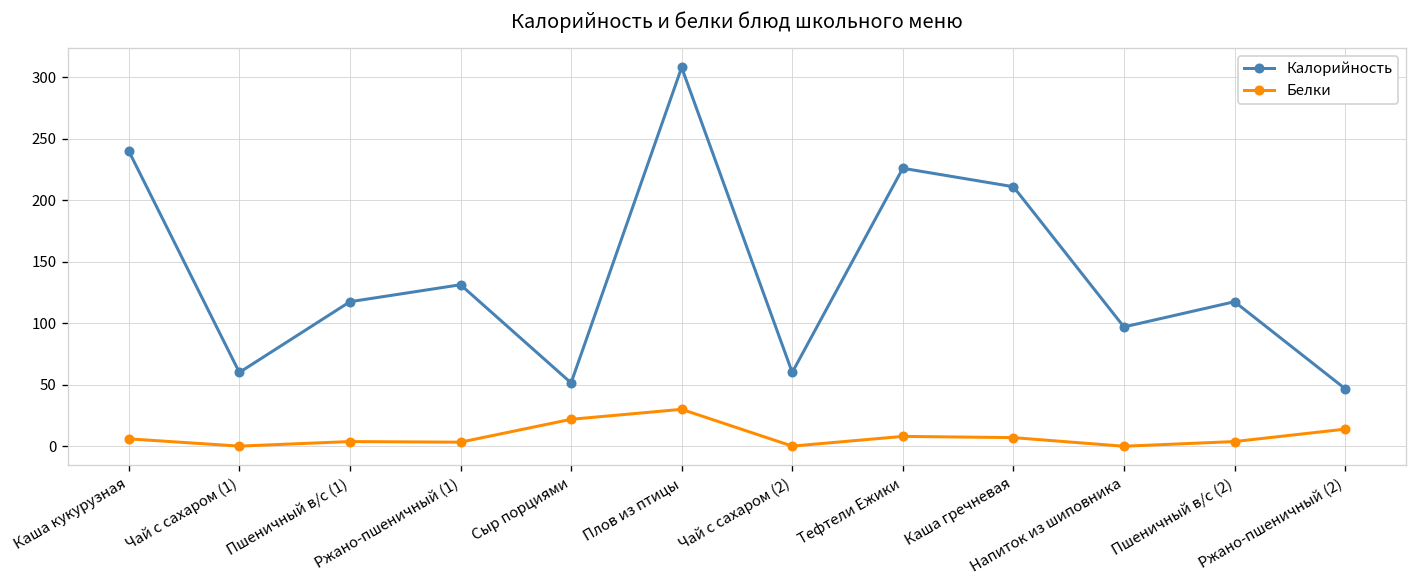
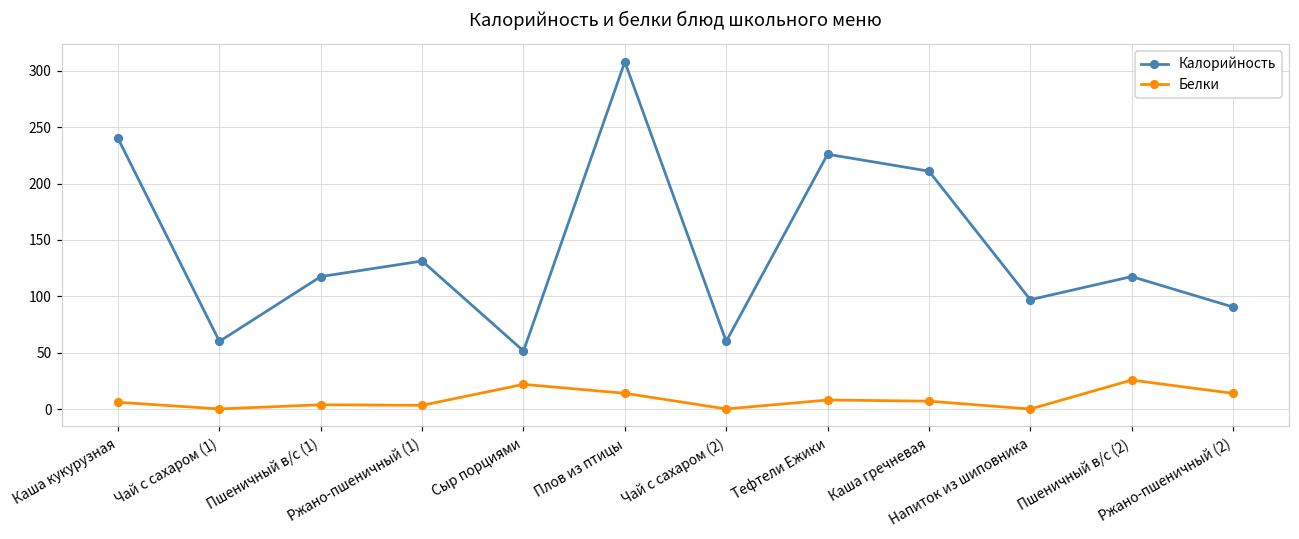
  {
    "Калорийность": {
      "Каша кукурузная": 240,
      "Чай с сахаром (1)": 60,
      "Пшеничный в/с (1)": 118,
      "Ржано-пшеничный (1)": 131,
      "Сыр порциями": 52,
      "Плов из птицы": 308,
      "Чай с сахаром (2)": 60,
      "Тефтели Ежики": 226,
      "Каша гречневая": 211,
      "Напиток из шиповника": 97,
      "Пшеничный в/с (2)": 118,
-     "Ржано-пшеничный (2)": 47
+     "Ржано-пшеничный (2)": 91
    },
    "Белки": {
      "Каша кукурузная": 6,
      "Чай с сахаром (1)": 0,
      "Пшеничный в/с (1)": 4,
      "Ржано-пшеничный (1)": 3,
      "Сыр порциями": 22,
-     "Плов из птицы": 30,
+     "Плов из птицы": 14,
      "Чай с сахаром (2)": 0,
      "Тефтели Ежики": 8,
      "Каша гречневая": 7,
      "Напиток из шиповника": 0,
-     "Пшеничный в/с (2)": 4,
+     "Пшеничный в/с (2)": 26,
      "Ржано-пшеничный (2)": 14
    }
  }
